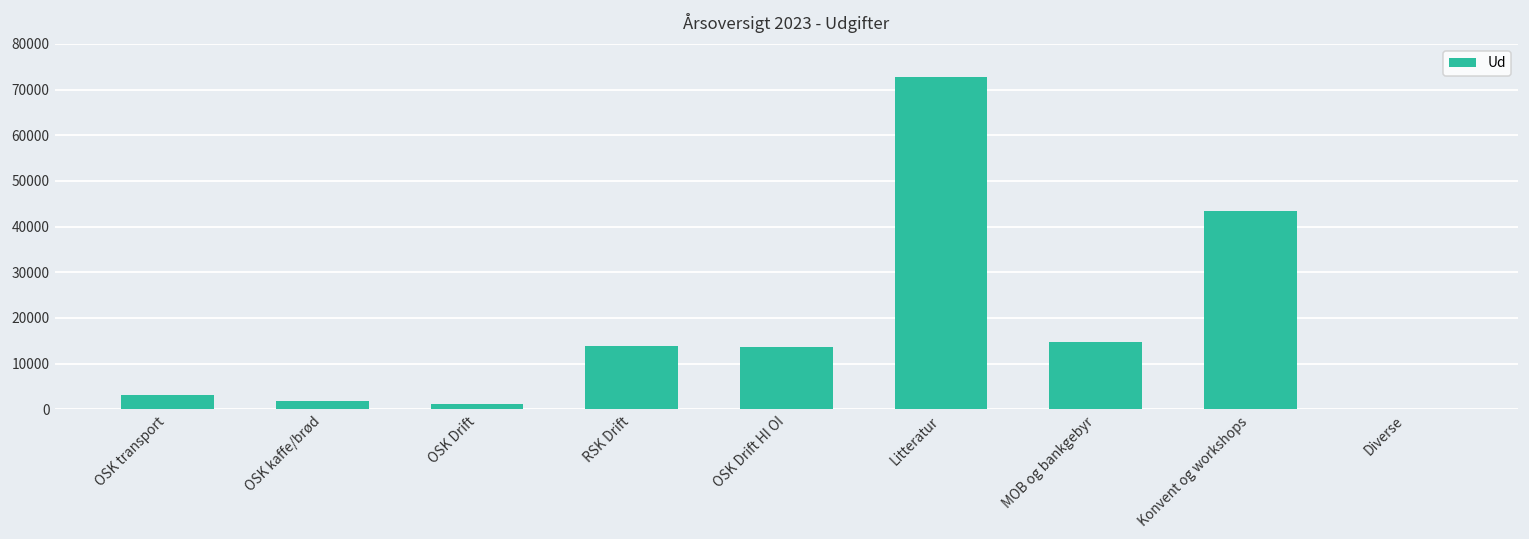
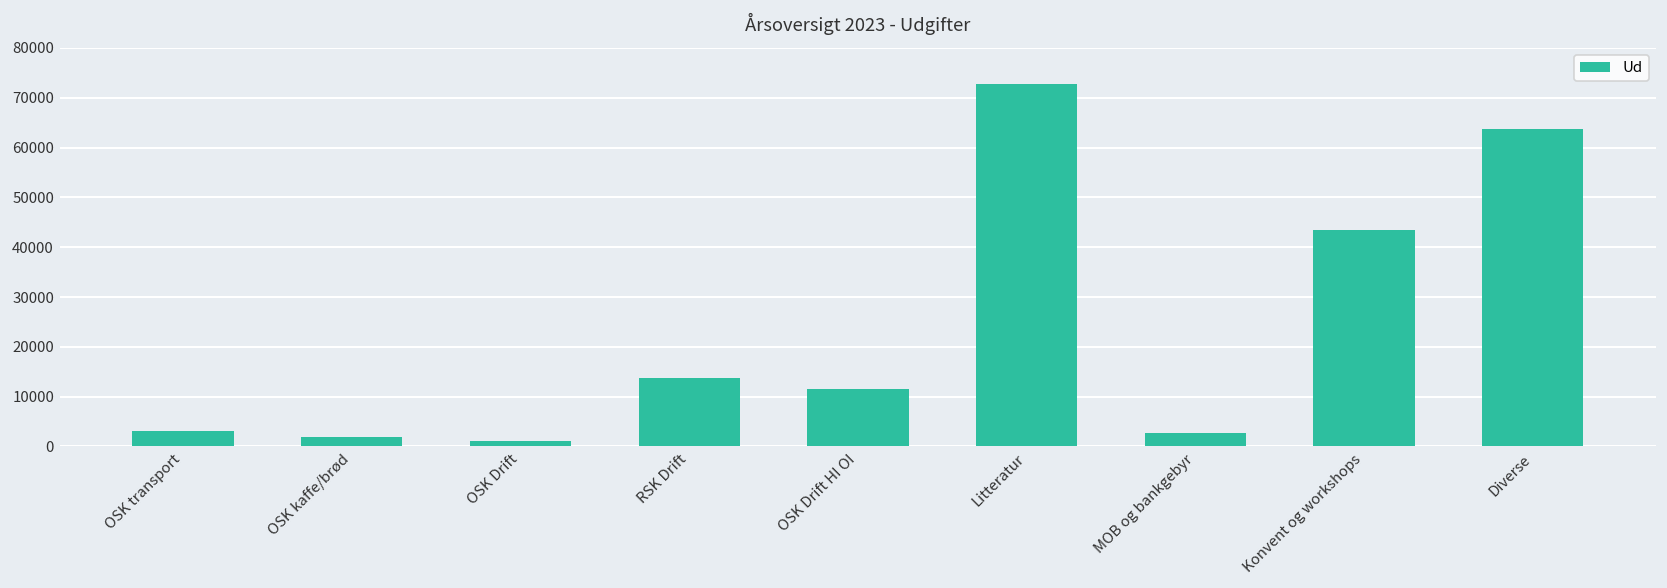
  {
    "OSK transport": 3000,
    "OSK kaffe/brød": 2000,
    "OSK Drift": 1000,
    "RSK Drift": 14000,
-   "OSK Drift HI OI": 14000,
+   "OSK Drift HI OI": 12000,
    "Litteratur": 73000,
-   "MOB og bankgebyr": 15000,
+   "MOB og bankgebyr": 3000,
    "Konvent og workshops": 43000,
-   "Diverse": 0
+   "Diverse": 64000
  }
